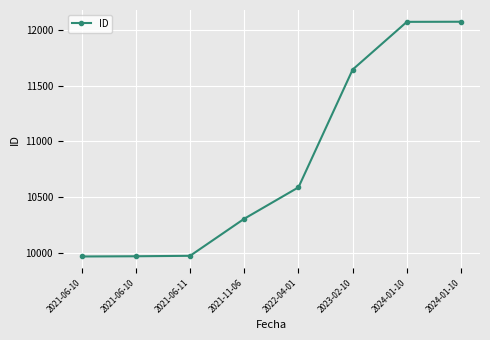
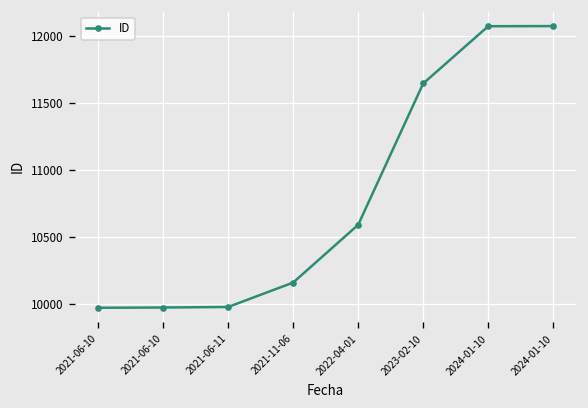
  {
    "2021-06-11": 9980,
-   "2021-11-06": 10310,
+   "2021-11-06": 10160,
    "2022-04-01": 10590,
    "2023-02-10": 11640
  }
